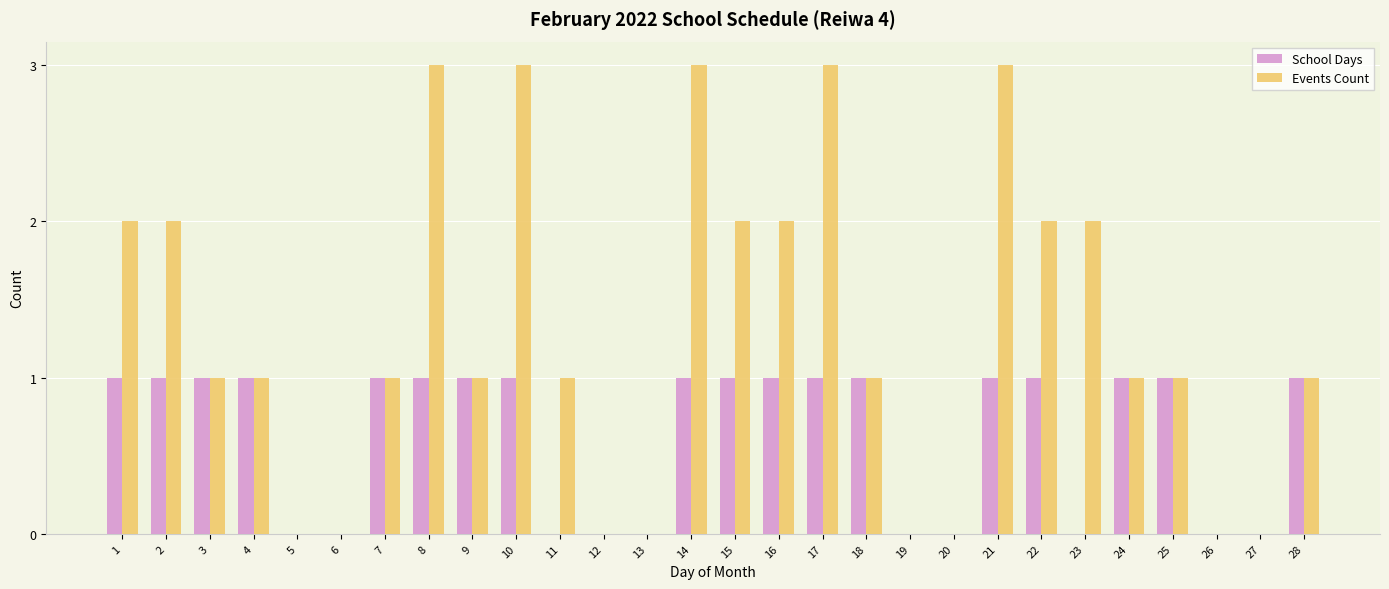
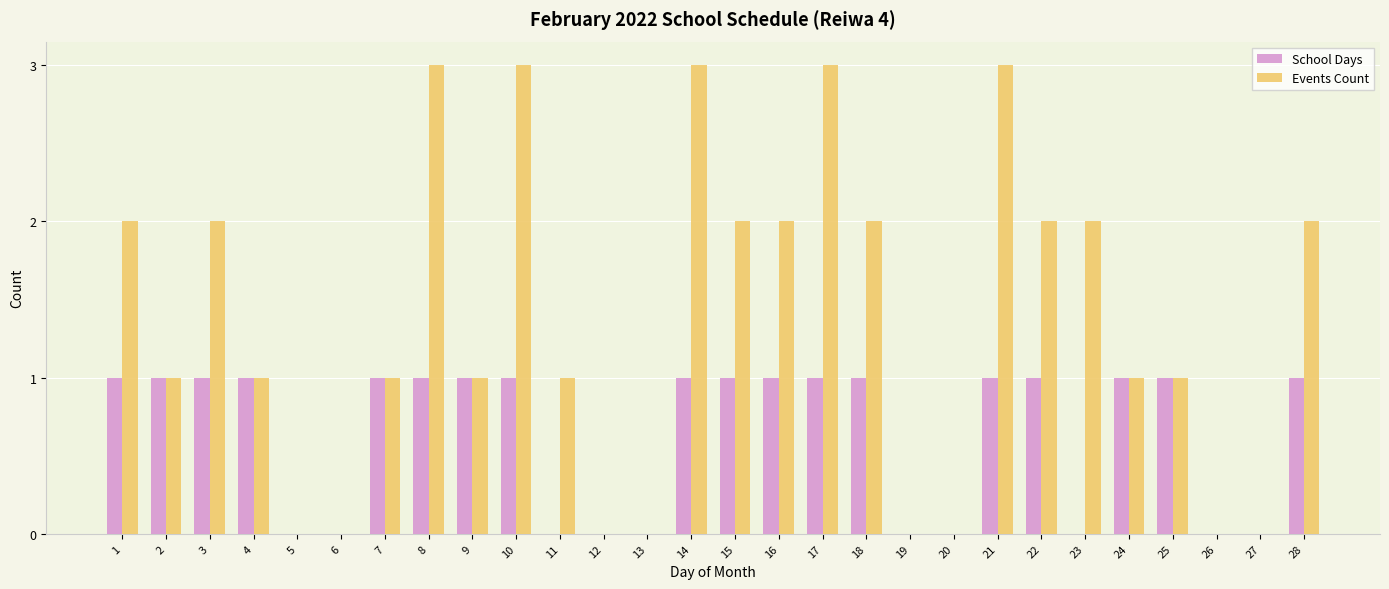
  {
    "School Days": {
      "1": 1,
      "2": 1,
      "3": 1,
      "4": 1,
      "5": 0,
      "6": 0,
      "7": 1,
      "8": 1,
      "9": 1,
      "10": 1,
      "11": 0,
      "12": 0,
      "13": 0,
      "14": 1,
      "15": 1,
      "16": 1,
      "17": 1,
      "18": 1,
      "19": 0,
      "20": 0,
      "21": 1,
      "22": 1,
      "23": 0,
      "24": 1,
      "25": 1,
      "26": 0,
      "27": 0,
      "28": 1
    },
    "Events Count": {
      "1": 2,
-     "2": 2,
-     "3": 1,
+     "2": 1,
+     "3": 2,
      "4": 1,
      "5": 0,
      "6": 0,
      "7": 1,
      "8": 3,
      "9": 1,
      "10": 3,
      "11": 1,
      "12": 0,
      "13": 0,
      "14": 3,
      "15": 2,
      "16": 2,
      "17": 3,
-     "18": 1,
+     "18": 2,
      "19": 0,
      "20": 0,
      "21": 3,
      "22": 2,
      "23": 2,
      "24": 1,
      "25": 1,
      "26": 0,
      "27": 0,
-     "28": 1
+     "28": 2
    }
  }
